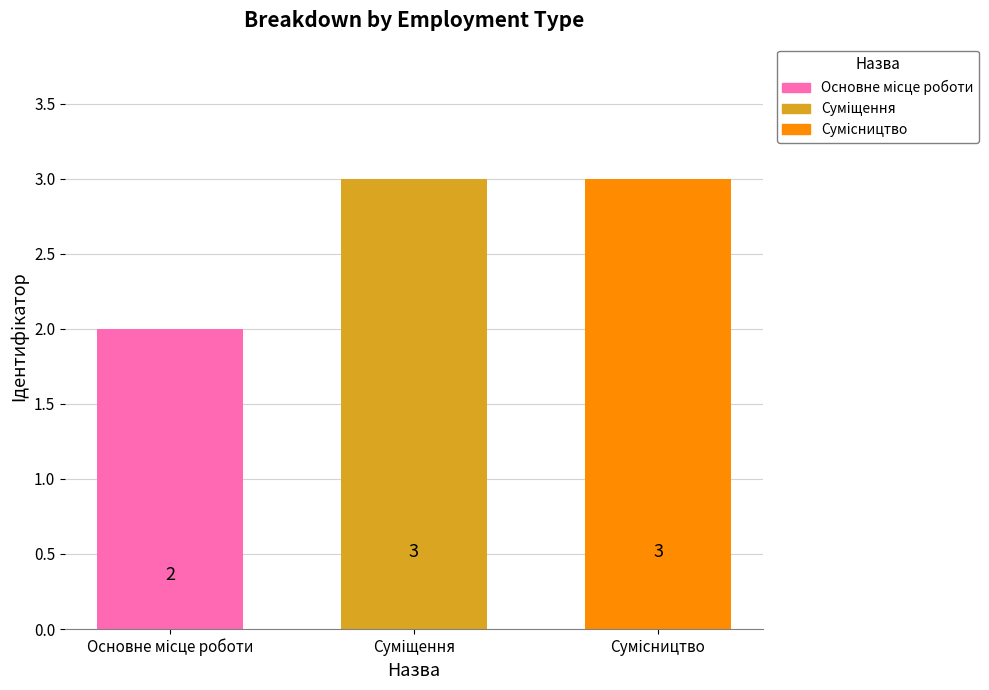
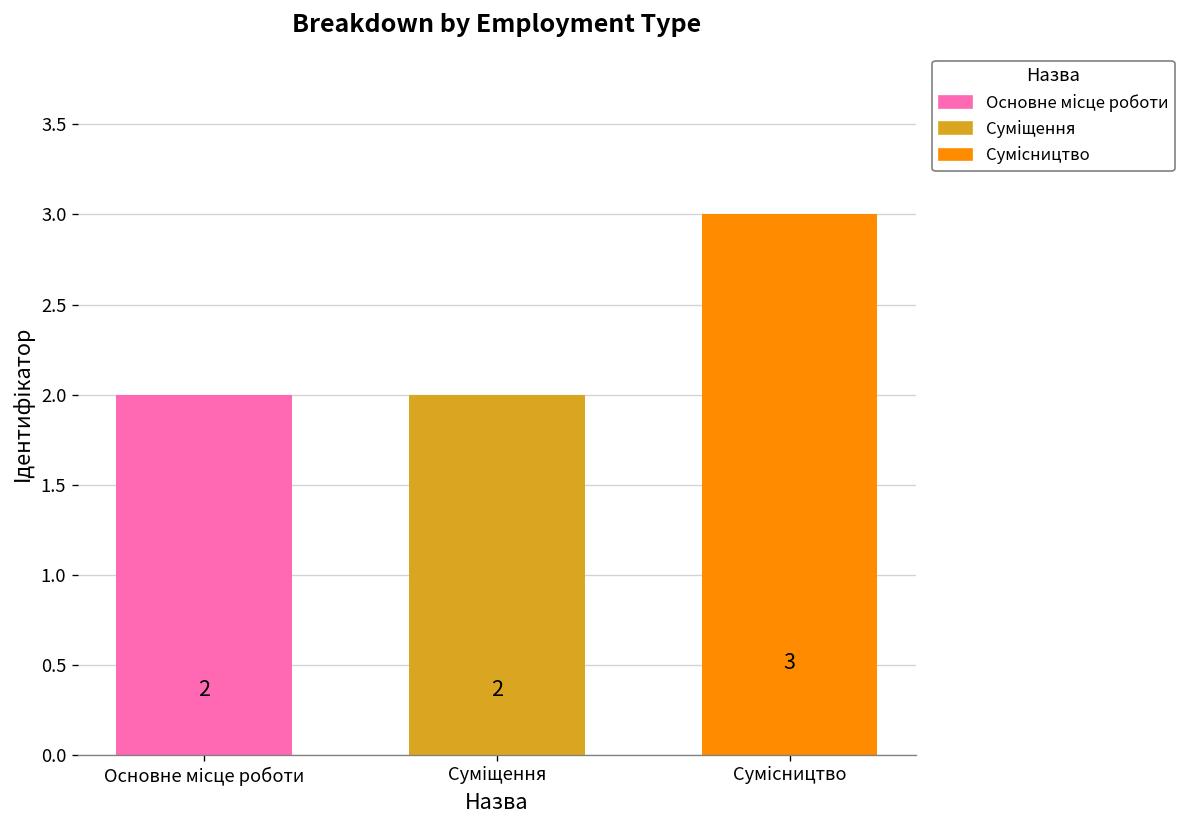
  {
    "Основне місце роботи": 2,
-   "Суміщення": 3,
+   "Суміщення": 2,
    "Сумісництво": 3
  }
